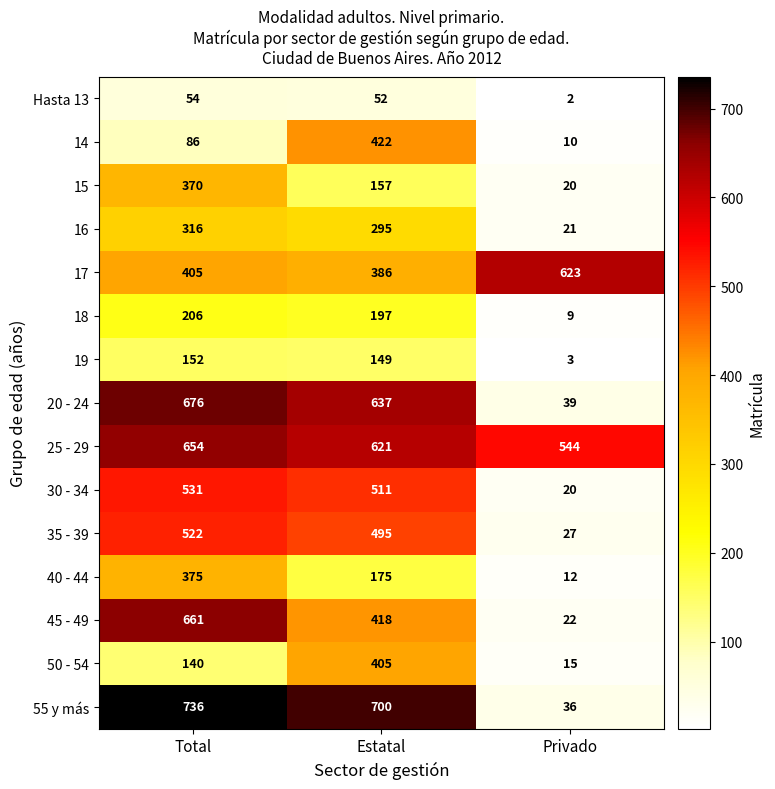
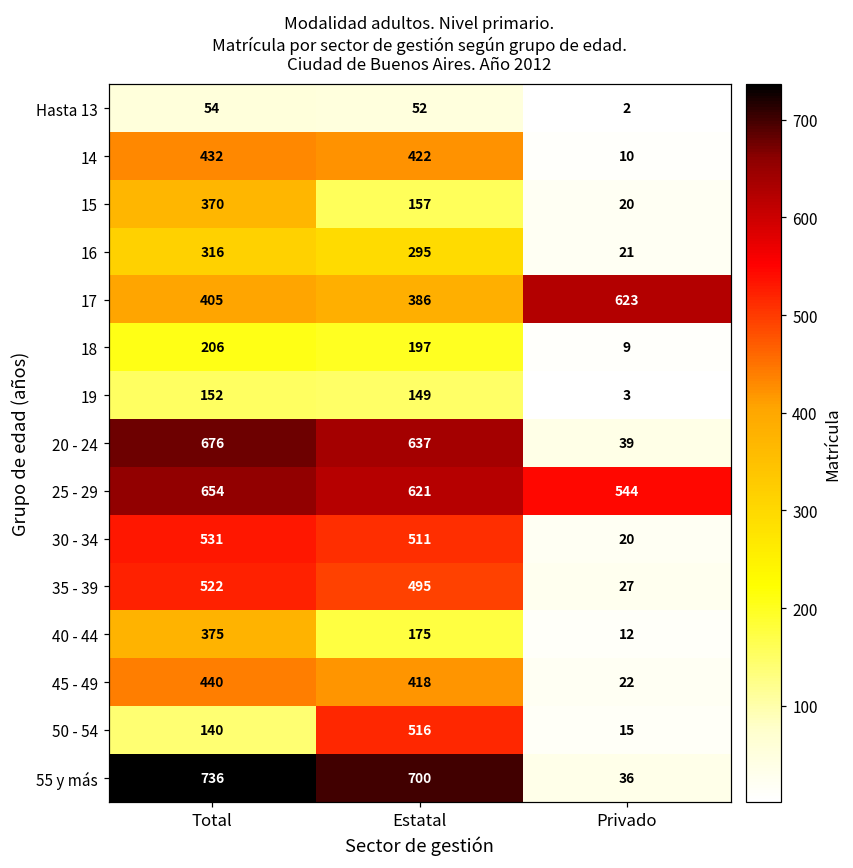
  {
    "Hasta 13": {
      "Total": 54,
      "Estatal": 52,
      "Privado": 2
    },
    "14": {
-     "Total": 86,
+     "Total": 432,
      "Estatal": 422,
      "Privado": 10
    },
    "15": {
      "Total": 370,
      "Estatal": 157,
      "Privado": 20
    },
    "16": {
      "Total": 316,
      "Estatal": 295,
      "Privado": 21
    },
    "17": {
      "Total": 405,
      "Estatal": 386,
      "Privado": 623
    },
    "18": {
      "Total": 206,
      "Estatal": 197,
      "Privado": 9
    },
    "19": {
      "Total": 152,
      "Estatal": 149,
      "Privado": 3
    },
    "20 - 24": {
      "Total": 676,
      "Estatal": 637,
      "Privado": 39
    },
    "25 - 29": {
      "Total": 654,
      "Estatal": 621,
      "Privado": 544
    },
    "30 - 34": {
      "Total": 531,
      "Estatal": 511,
      "Privado": 20
    },
    "35 - 39": {
      "Total": 522,
      "Estatal": 495,
      "Privado": 27
    },
    "40 - 44": {
      "Total": 375,
      "Estatal": 175,
      "Privado": 12
    },
    "45 - 49": {
-     "Total": 661,
+     "Total": 440,
      "Estatal": 418,
      "Privado": 22
    },
    "50 - 54": {
      "Total": 140,
-     "Estatal": 405,
+     "Estatal": 516,
      "Privado": 15
    },
    "55 y más": {
      "Total": 736,
      "Estatal": 700,
      "Privado": 36
    }
  }
